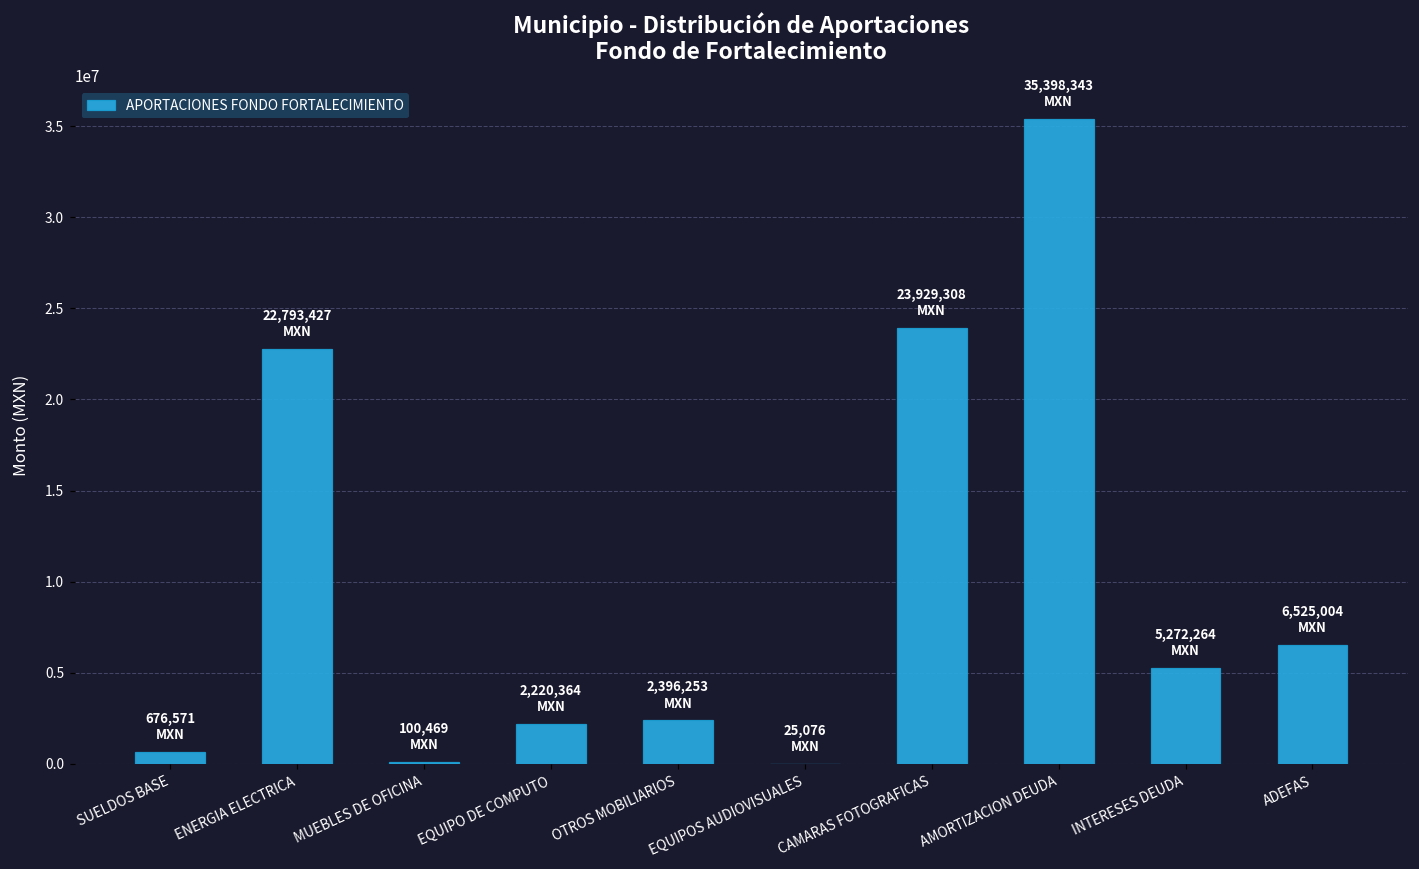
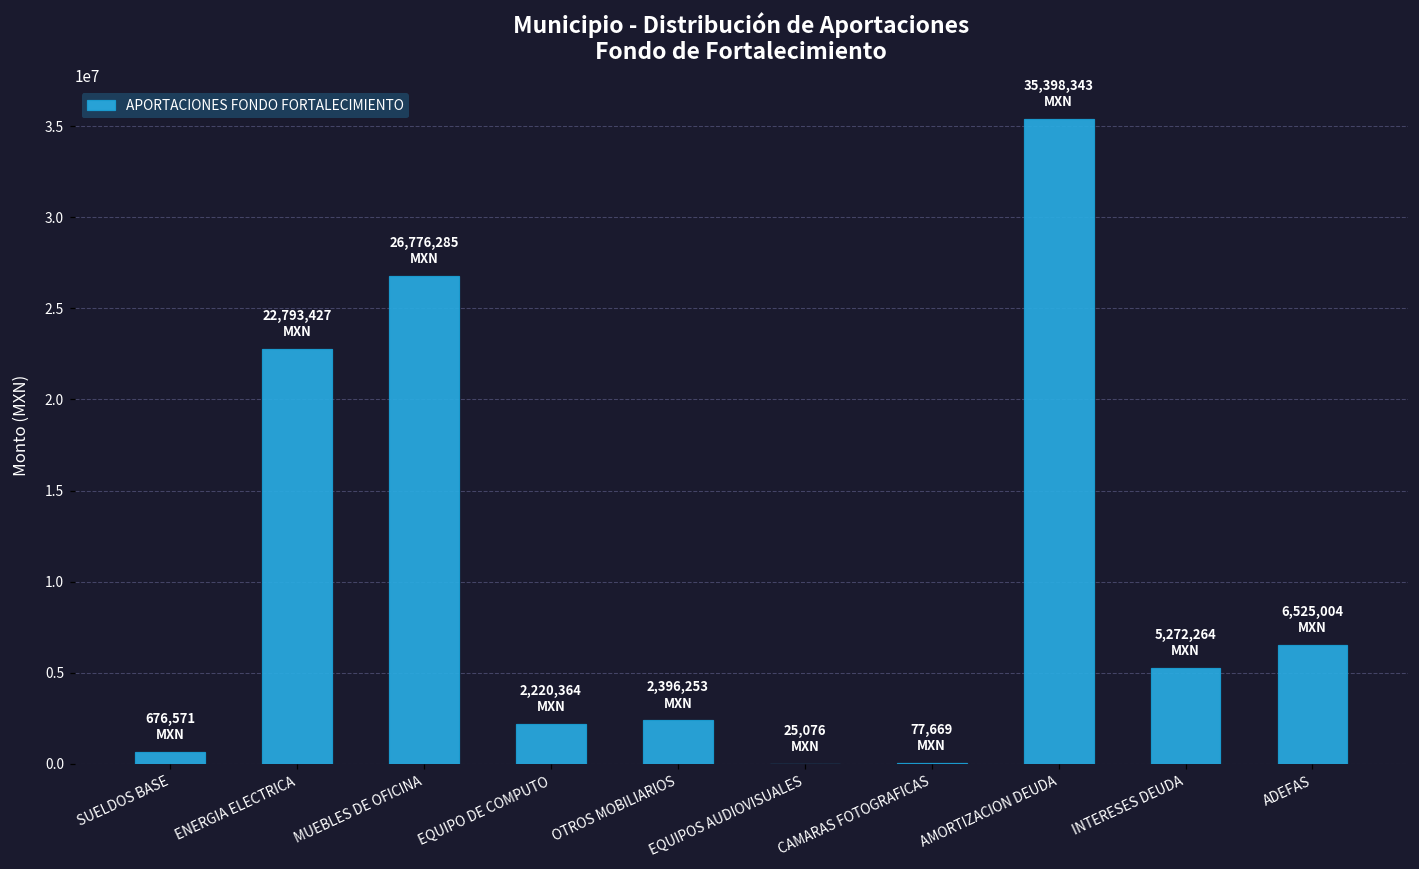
  {
    "SUELDOS BASE": "676,571",
    "ENERGIA ELECTRICA": "22,793,427",
-   "MUEBLES DE OFICINA": "100,469",
+   "MUEBLES DE OFICINA": "26,776,285",
    "EQUIPO DE COMPUTO": "2,220,364",
    "OTROS MOBILIARIOS": "2,396,253",
    "EQUIPOS AUDIOVISUALES": "25,076",
-   "CAMARAS FOTOGRAFICAS": "23,929,308",
+   "CAMARAS FOTOGRAFICAS": "77,669",
    "AMORTIZACION DEUDA": "35,398,343",
    "INTERESES DEUDA": "5,272,264",
    "ADEFAS": "6,525,004"
  }
